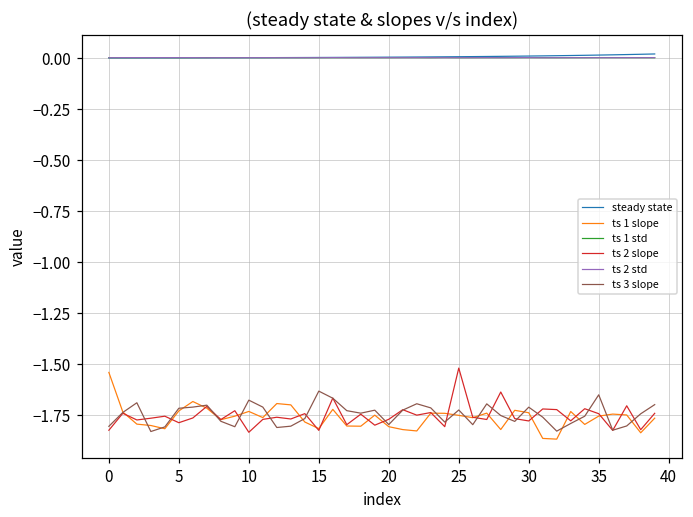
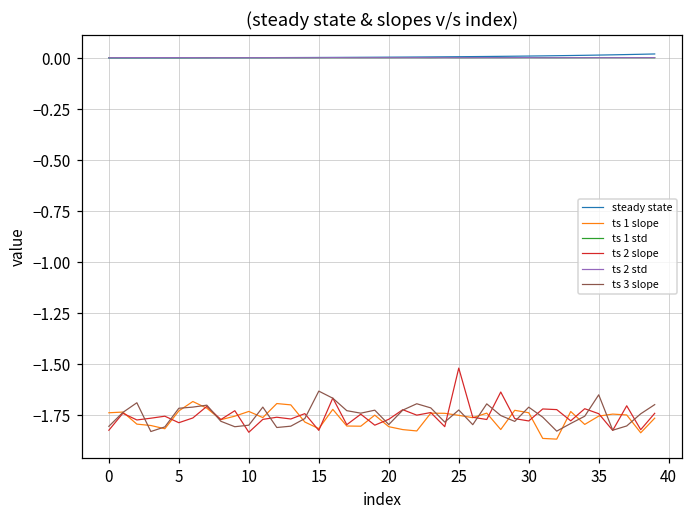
  {
    "ts 1 slope": {
-     "0": -1.54,
+     "0": -1.74,
      "10": -1.73,
      "25": -1.75,
      "30": -1.74
    },
    "ts 2 slope": {
      "0": -1.82,
      "5": -1.79,
      "10": -1.83,
      "20": -1.77,
      "25": -1.52,
      "30": -1.78
    },
    "ts 3 slope": {
      "0": -1.80,
-     "10": -1.68,
+     "10": -1.80,
      "15": -1.63,
      "25": -1.72,
      "30": -1.71,
      "35": -1.65
    }
  }
